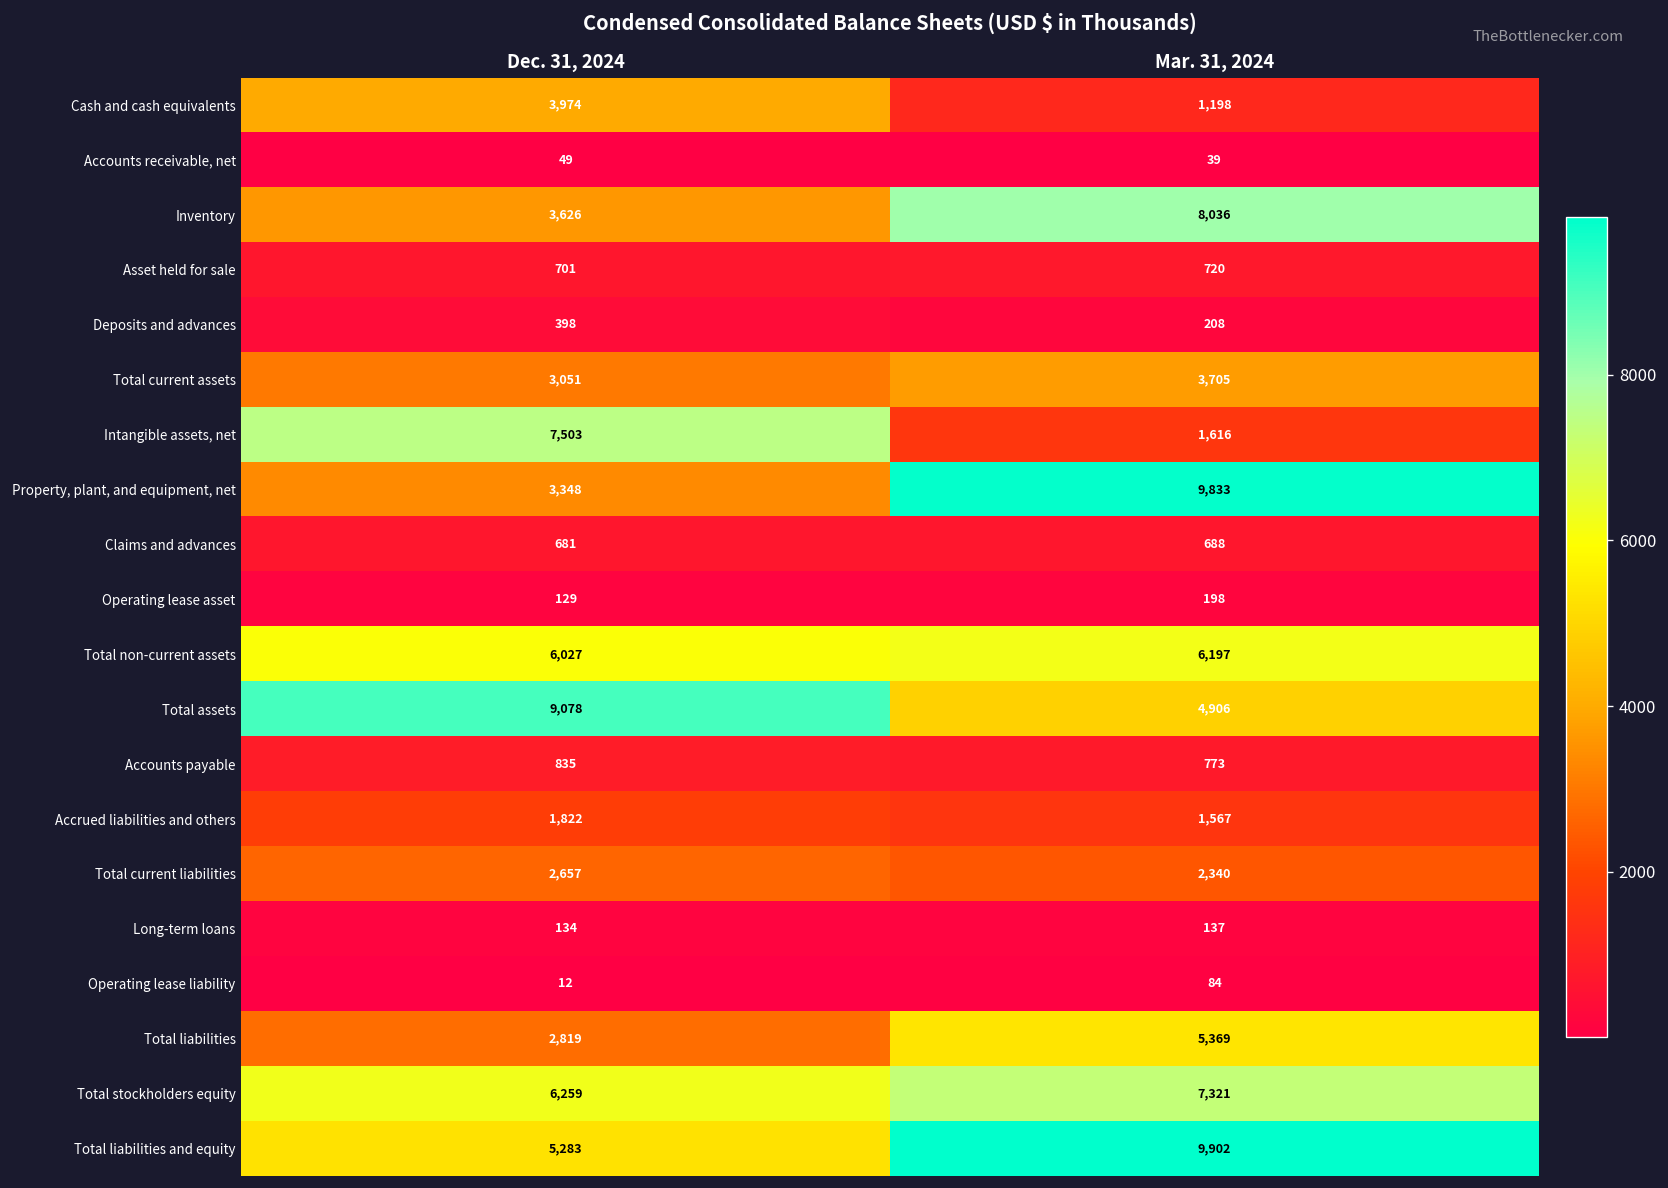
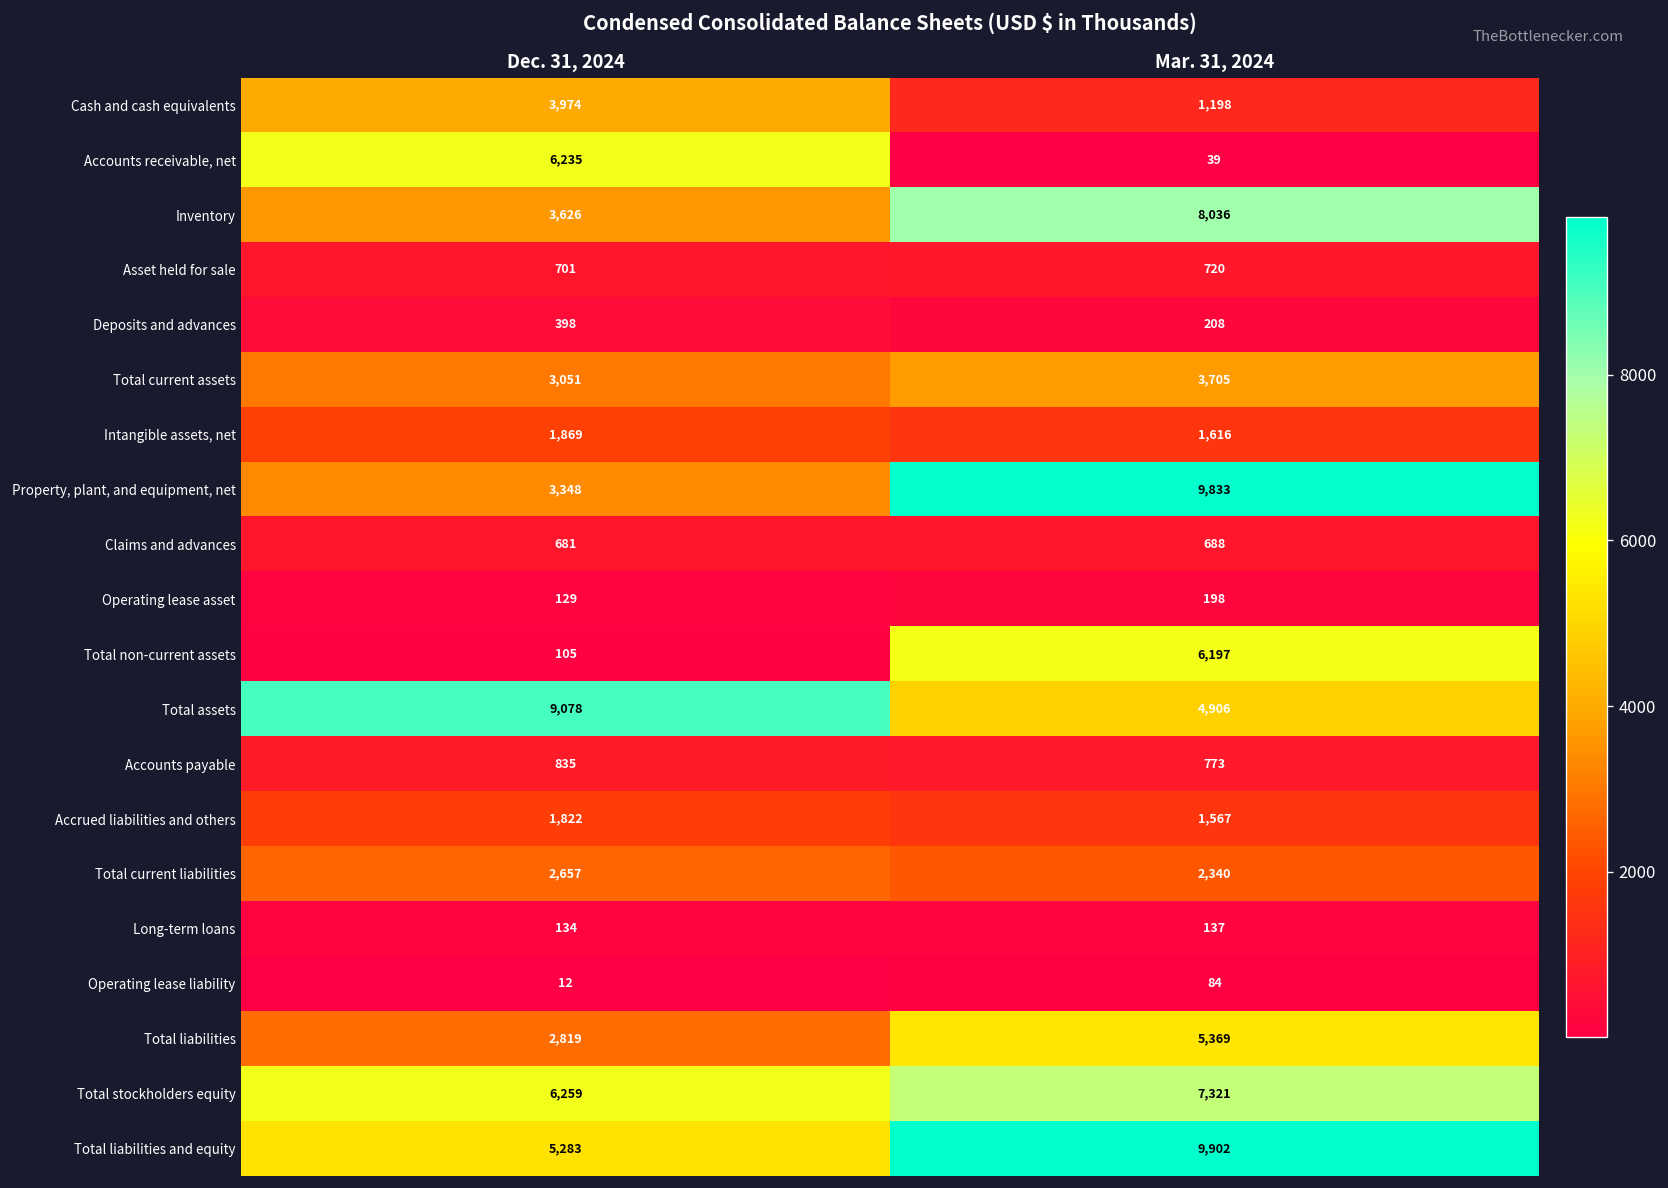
  {
    "Cash and cash equivalents": {
      "Dec. 31, 2024": "3,974",
      "Mar. 31, 2024": "1,198"
    },
    "Accounts receivable, net": {
-     "Dec. 31, 2024": "49",
+     "Dec. 31, 2024": "6,235",
      "Mar. 31, 2024": "39"
    },
    "Inventory": {
      "Dec. 31, 2024": "3,626",
      "Mar. 31, 2024": "8,036"
    },
    "Asset held for sale": {
      "Dec. 31, 2024": "701",
      "Mar. 31, 2024": "720"
    },
    "Deposits and advances": {
      "Dec. 31, 2024": "398",
      "Mar. 31, 2024": "208"
    },
    "Total current assets": {
      "Dec. 31, 2024": "3,051",
      "Mar. 31, 2024": "3,705"
    },
    "Intangible assets, net": {
-     "Dec. 31, 2024": "7,503",
+     "Dec. 31, 2024": "1,869",
      "Mar. 31, 2024": "1,616"
    },
    "Property, plant, and equipment, net": {
      "Dec. 31, 2024": "3,348",
      "Mar. 31, 2024": "9,833"
    },
    "Claims and advances": {
      "Dec. 31, 2024": "681",
      "Mar. 31, 2024": "688"
    },
    "Operating lease asset": {
      "Dec. 31, 2024": "129",
      "Mar. 31, 2024": "198"
    },
    "Total non-current assets": {
-     "Dec. 31, 2024": "6,027",
+     "Dec. 31, 2024": "105",
      "Mar. 31, 2024": "6,197"
    },
    "Total assets": {
      "Dec. 31, 2024": "9,078",
      "Mar. 31, 2024": "4,906"
    },
    "Accounts payable": {
      "Dec. 31, 2024": "835",
      "Mar. 31, 2024": "773"
    },
    "Accrued liabilities and others": {
      "Dec. 31, 2024": "1,822",
      "Mar. 31, 2024": "1,567"
    },
    "Total current liabilities": {
      "Dec. 31, 2024": "2,657",
      "Mar. 31, 2024": "2,340"
    },
    "Long-term loans": {
      "Dec. 31, 2024": "134",
      "Mar. 31, 2024": "137"
    },
    "Operating lease liability": {
      "Dec. 31, 2024": "12",
      "Mar. 31, 2024": "84"
    },
    "Total liabilities": {
      "Dec. 31, 2024": "2,819",
      "Mar. 31, 2024": "5,369"
    },
    "Total stockholders equity": {
      "Dec. 31, 2024": "6,259",
      "Mar. 31, 2024": "7,321"
    },
    "Total liabilities and equity": {
      "Dec. 31, 2024": "5,283",
      "Mar. 31, 2024": "9,902"
    }
  }
